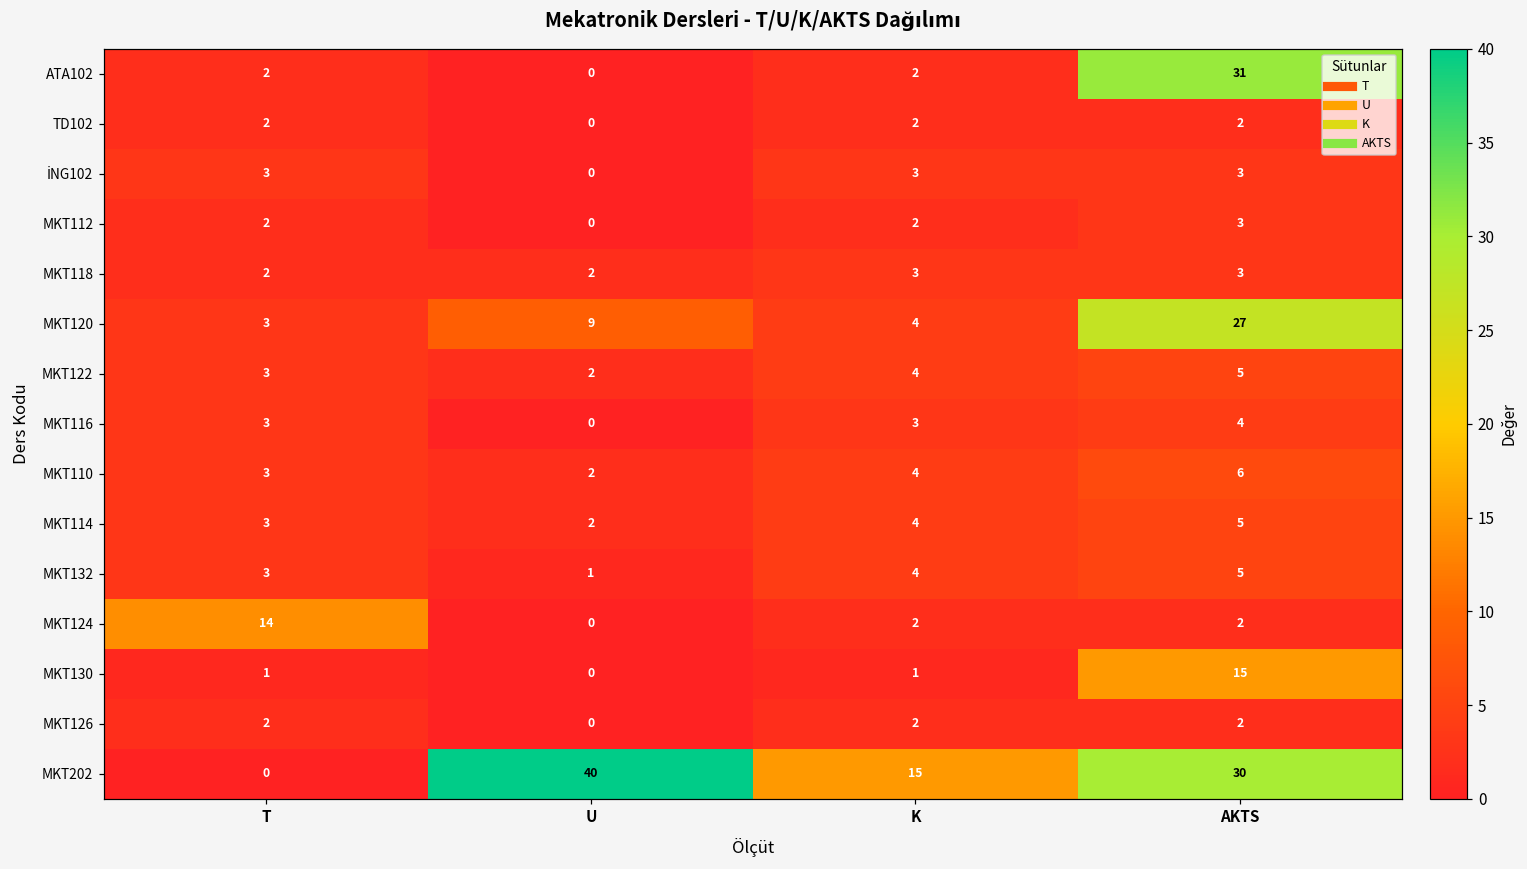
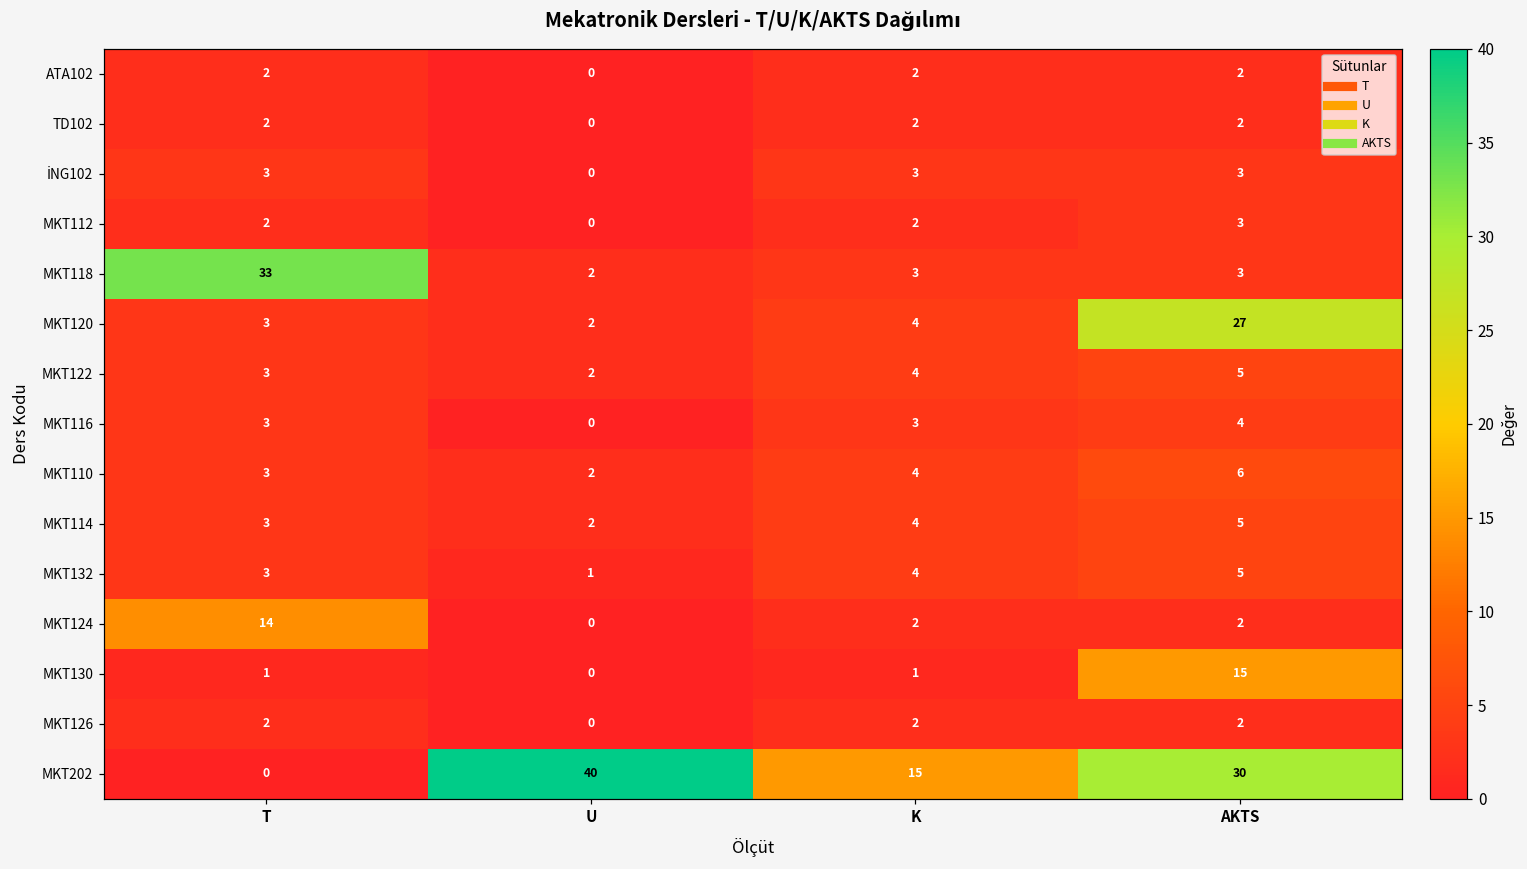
  {
    "ATA102": {
      "T": 2,
      "U": 0,
      "K": 2,
-     "AKTS": 31
+     "AKTS": 2
    },
    "TD102": {
      "T": 2,
      "U": 0,
      "K": 2,
      "AKTS": 2
    },
    "İNG102": {
      "T": 3,
      "U": 0,
      "K": 3,
      "AKTS": 3
    },
    "MKT112": {
      "T": 2,
      "U": 0,
      "K": 2,
      "AKTS": 3
    },
    "MKT118": {
-     "T": 2,
+     "T": 33,
      "U": 2,
      "K": 3,
      "AKTS": 3
    },
    "MKT120": {
      "T": 3,
-     "U": 9,
+     "U": 2,
      "K": 4,
      "AKTS": 27
    },
    "MKT122": {
      "T": 3,
      "U": 2,
      "K": 4,
      "AKTS": 5
    },
    "MKT116": {
      "T": 3,
      "U": 0,
      "K": 3,
      "AKTS": 4
    },
    "MKT110": {
      "T": 3,
      "U": 2,
      "K": 4,
      "AKTS": 6
    },
    "MKT114": {
      "T": 3,
      "U": 2,
      "K": 4,
      "AKTS": 5
    },
    "MKT132": {
      "T": 3,
      "U": 1,
      "K": 4,
      "AKTS": 5
    },
    "MKT124": {
      "T": 14,
      "U": 0,
      "K": 2,
      "AKTS": 2
    },
    "MKT130": {
      "T": 1,
      "U": 0,
      "K": 1,
      "AKTS": 15
    },
    "MKT126": {
      "T": 2,
      "U": 0,
      "K": 2,
      "AKTS": 2
    },
    "MKT202": {
      "T": 0,
      "U": 40,
      "K": 15,
      "AKTS": 30
    }
  }
